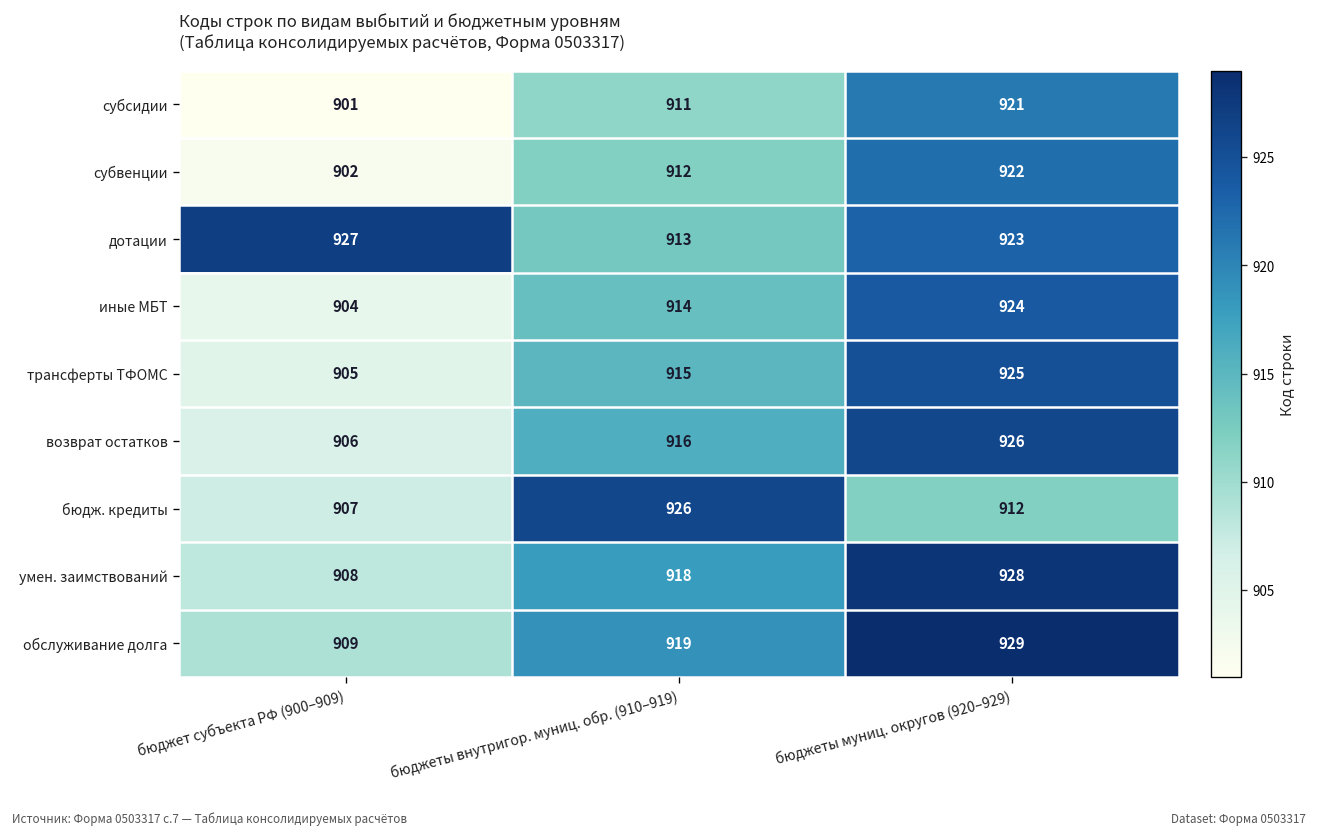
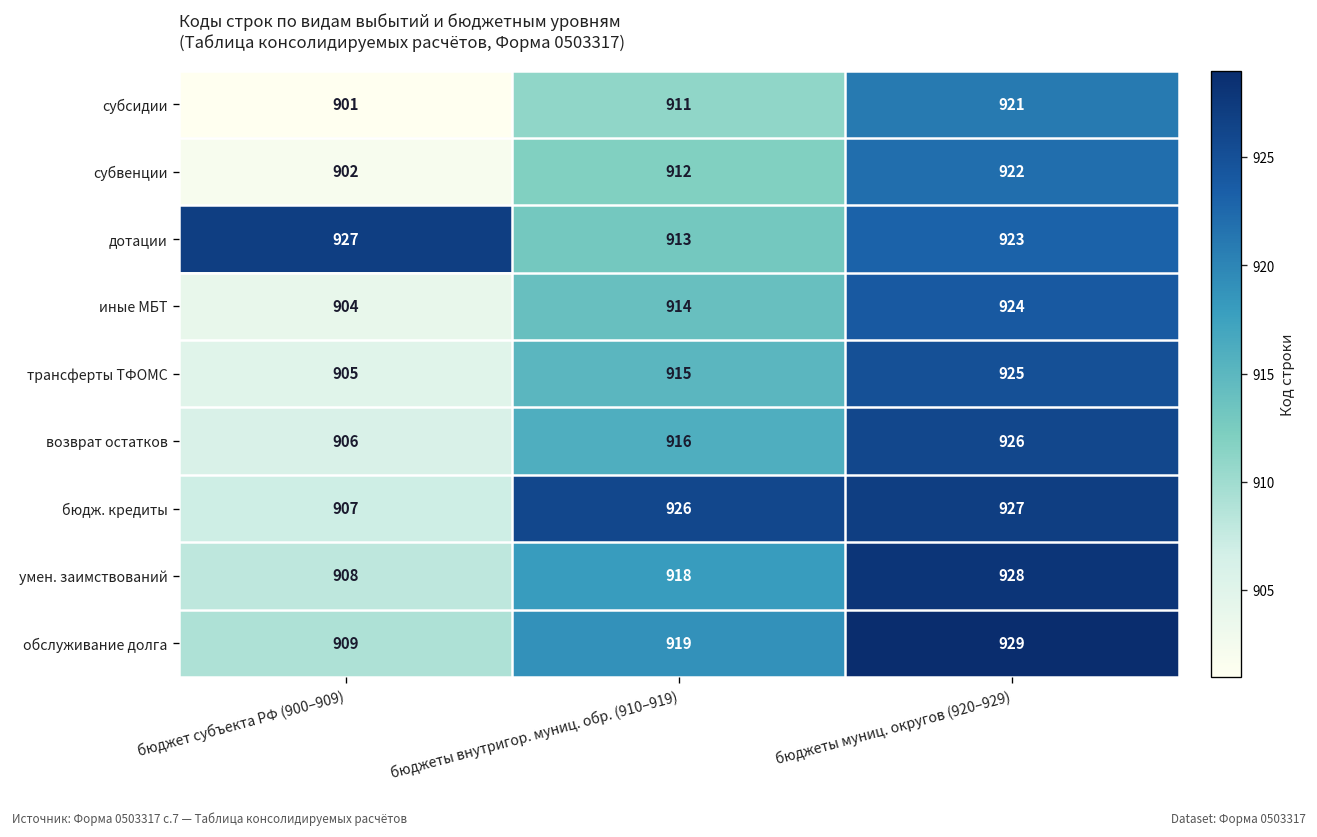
  {
    "субсидии": {
      "бюджет субъекта РФ (900–909)": 901,
      "бюджеты внутригор. муниц. обр. (910–919)": 911,
      "бюджеты муниц. округов (920–929)": 921
    },
    "субвенции": {
      "бюджет субъекта РФ (900–909)": 902,
      "бюджеты внутригор. муниц. обр. (910–919)": 912,
      "бюджеты муниц. округов (920–929)": 922
    },
    "дотации": {
      "бюджет субъекта РФ (900–909)": 927,
      "бюджеты внутригор. муниц. обр. (910–919)": 913,
      "бюджеты муниц. округов (920–929)": 923
    },
    "иные МБТ": {
      "бюджет субъекта РФ (900–909)": 904,
      "бюджеты внутригор. муниц. обр. (910–919)": 914,
      "бюджеты муниц. округов (920–929)": 924
    },
    "трансферты ТФОМС": {
      "бюджет субъекта РФ (900–909)": 905,
      "бюджеты внутригор. муниц. обр. (910–919)": 915,
      "бюджеты муниц. округов (920–929)": 925
    },
    "возврат остатков": {
      "бюджет субъекта РФ (900–909)": 906,
      "бюджеты внутригор. муниц. обр. (910–919)": 916,
      "бюджеты муниц. округов (920–929)": 926
    },
    "бюдж. кредиты": {
      "бюджет субъекта РФ (900–909)": 907,
      "бюджеты внутригор. муниц. обр. (910–919)": 926,
-     "бюджеты муниц. округов (920–929)": 912
+     "бюджеты муниц. округов (920–929)": 927
    },
    "умен. заимствований": {
      "бюджет субъекта РФ (900–909)": 908,
      "бюджеты внутригор. муниц. обр. (910–919)": 918,
      "бюджеты муниц. округов (920–929)": 928
    },
    "обслуживание долга": {
      "бюджет субъекта РФ (900–909)": 909,
      "бюджеты внутригор. муниц. обр. (910–919)": 919,
      "бюджеты муниц. округов (920–929)": 929
    }
  }
